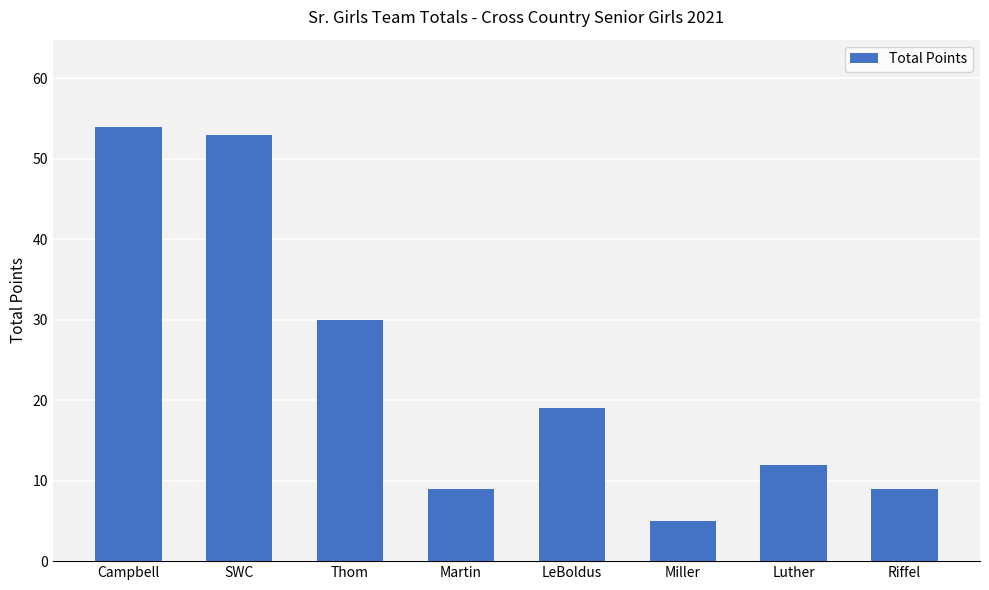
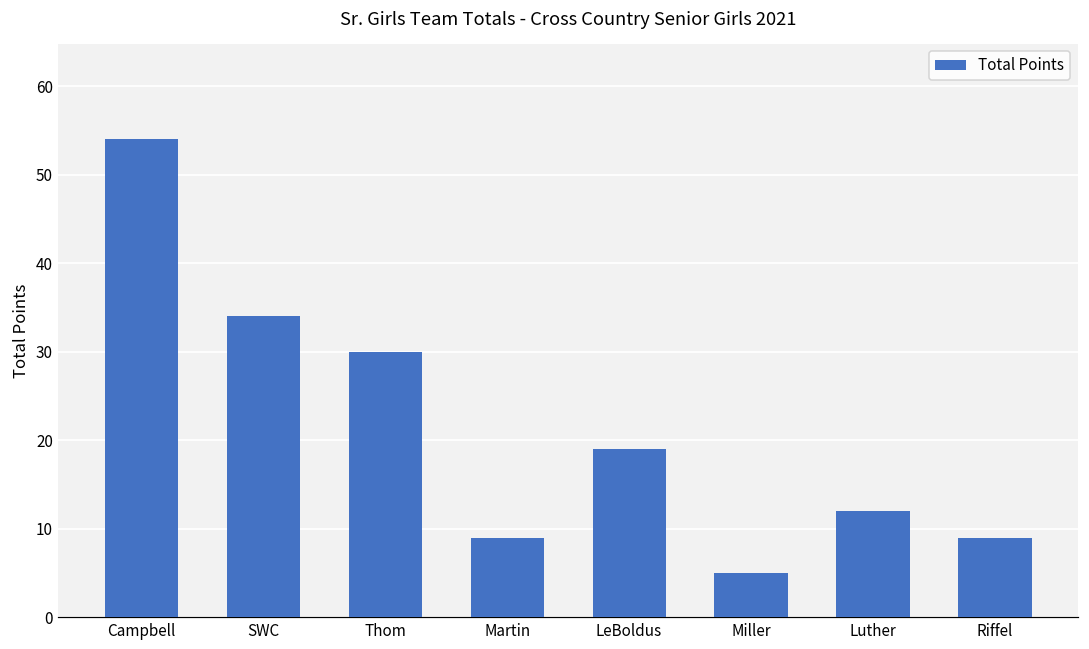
  {
    "Campbell": 54,
-   "SWC": 53,
+   "SWC": 34,
    "Thom": 30,
    "Martin": 9,
    "LeBoldus": 19,
    "Miller": 5,
    "Luther": 12,
    "Riffel": 9
  }
